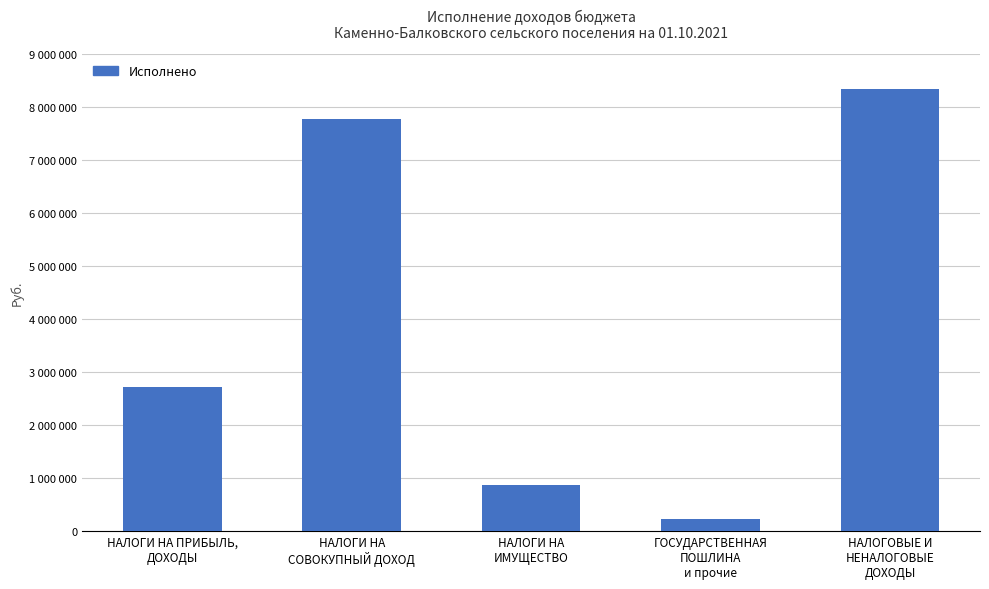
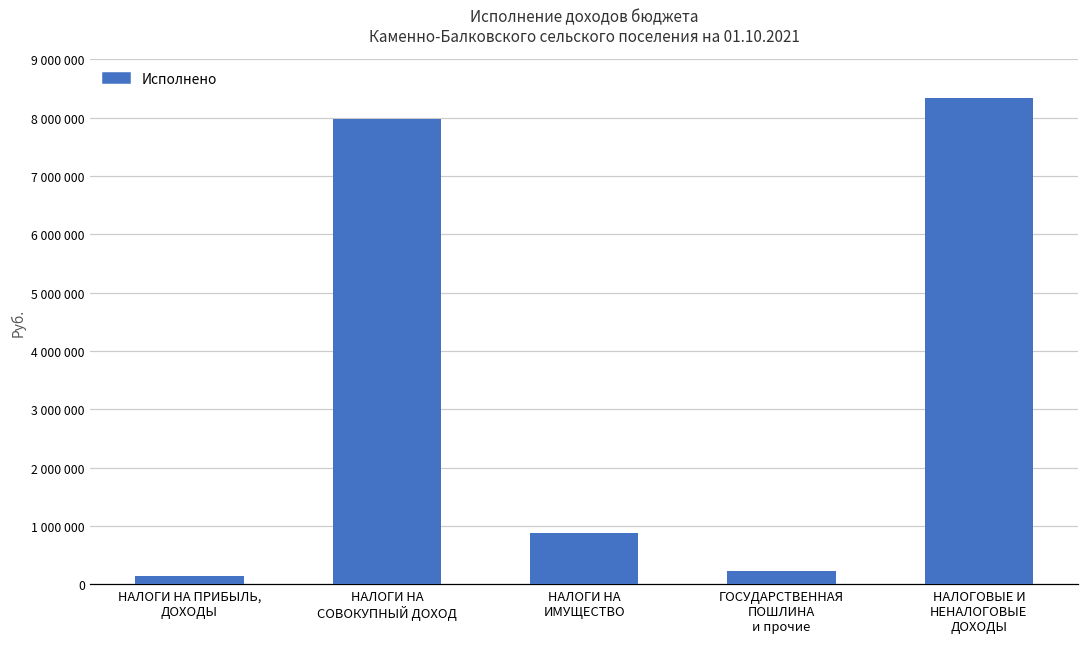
  {
-   "НАЛОГИ НА ПРИБЫЛЬ, ДОХОДЫ": 2700000,
-   "НАЛОГИ НА СОВОКУПНЫЙ ДОХОД": 7800000,
+   "НАЛОГИ НА ПРИБЫЛЬ, ДОХОДЫ": 100000,
+   "НАЛОГИ НА СОВОКУПНЫЙ ДОХОД": 8000000,
    "НАЛОГИ НА ИМУЩЕСТВО": 900000,
    "ГОСУДАРСТВЕННАЯ ПОШЛИНА и прочие": 200000,
    "НАЛОГОВЫЕ И НЕНАЛОГОВЫЕ ДОХОДЫ": 8300000
  }
